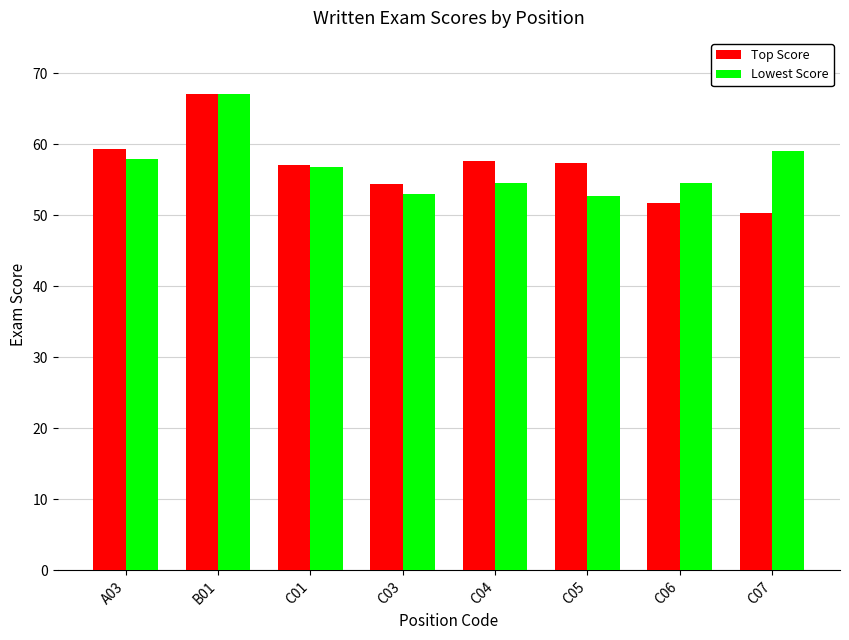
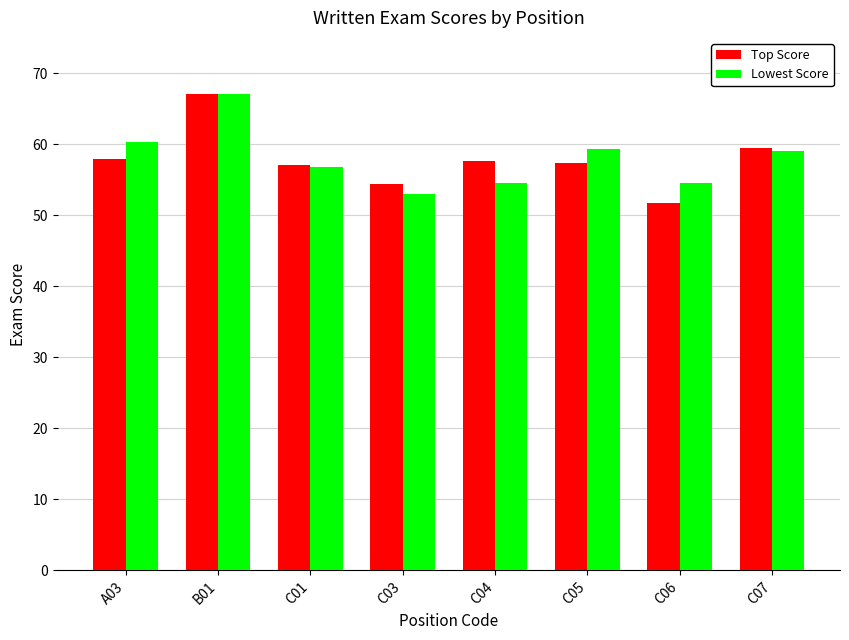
  {
    "Top Score": {
-     "A03": 59,
+     "A03": 58,
      "B01": 67,
      "C01": 57,
      "C03": 54,
      "C04": 58,
      "C05": 57,
      "C06": 52,
-     "C07": 50
+     "C07": 60
    },
    "Lowest Score": {
-     "A03": 58,
+     "A03": 60,
      "B01": 67,
      "C01": 57,
      "C03": 53,
      "C04": 55,
-     "C05": 53,
+     "C05": 59,
      "C06": 55,
      "C07": 59
    }
  }
